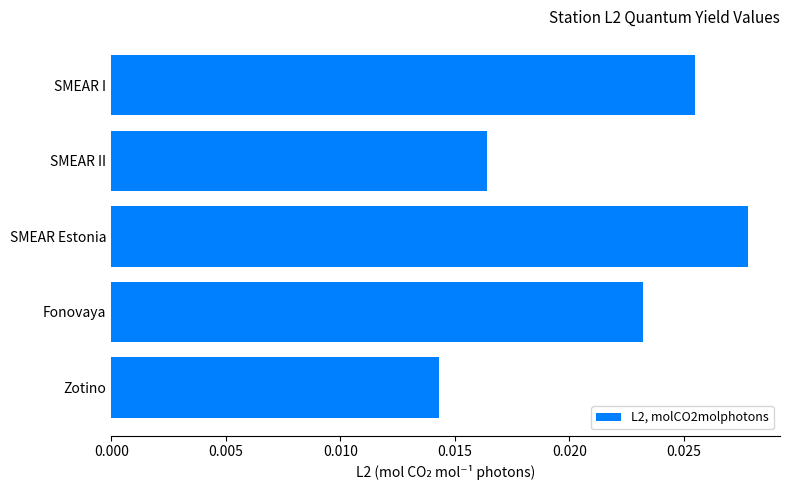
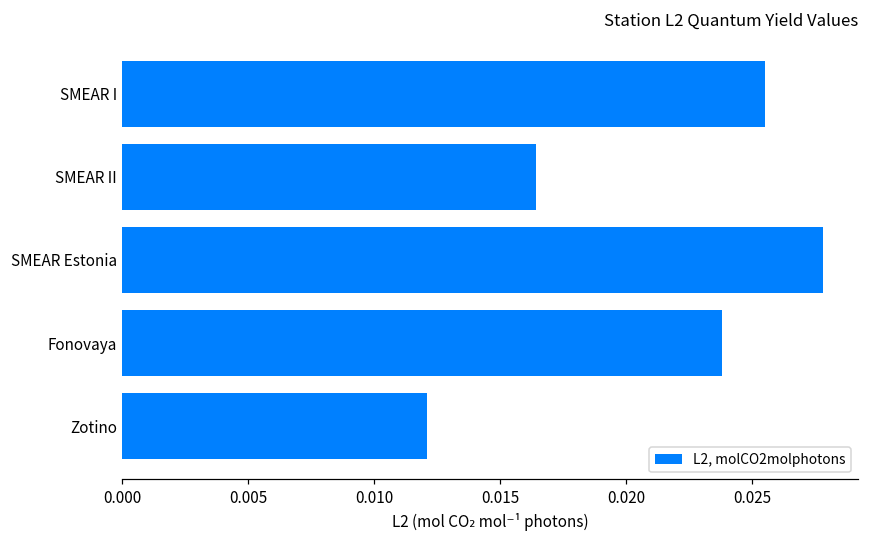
  {
    "SMEAR I": 0.0255,
    "SMEAR II": 0.0164,
    "SMEAR Estonia": 0.0278,
-   "Fonovaya": 0.0232,
-   "Zotino": 0.0143
+   "Fonovaya": 0.0238,
+   "Zotino": 0.0121
  }
